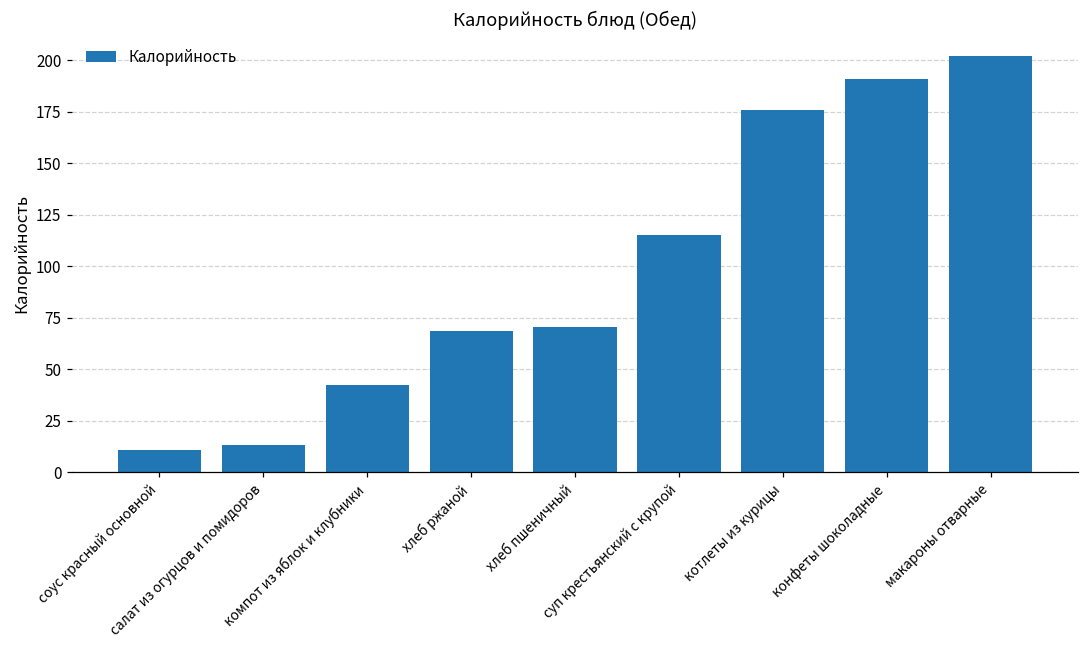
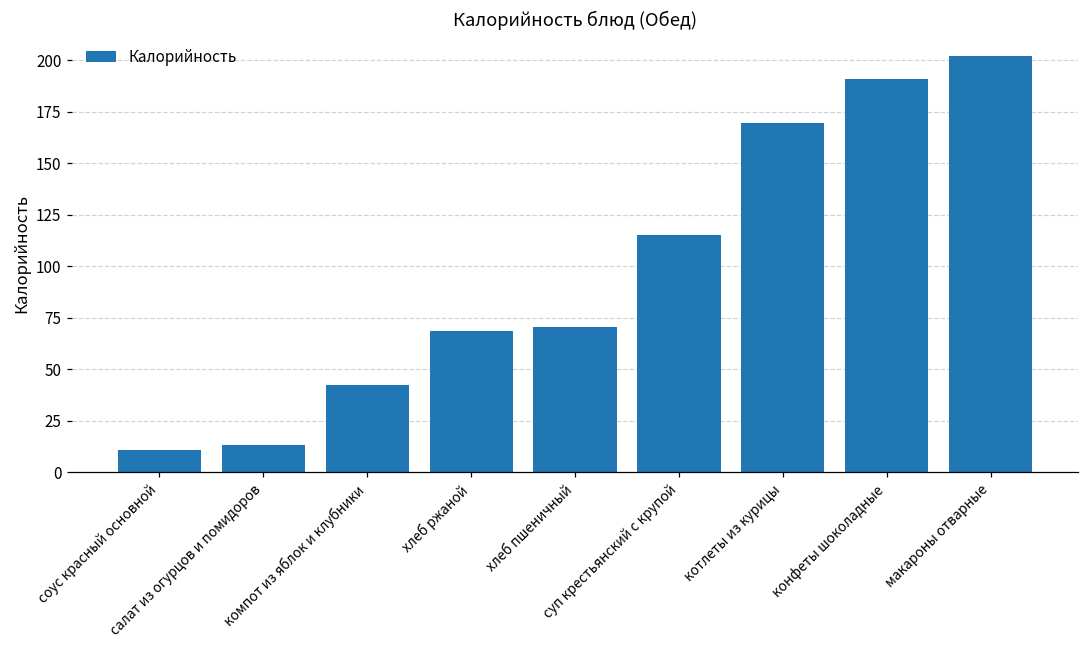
  {
    "соус красный основной": 11,
    "салат из огурцов и помидоров": 13,
    "компот из яблок и клубники": 43,
    "хлеб ржаной": 68,
    "хлеб пшеничный": 70,
    "суп крестьянский с крупой": 115,
-   "котлеты из курицы": 176,
+   "котлеты из курицы": 169,
    "конфеты шоколадные": 191,
    "макароны отварные": 202
  }
